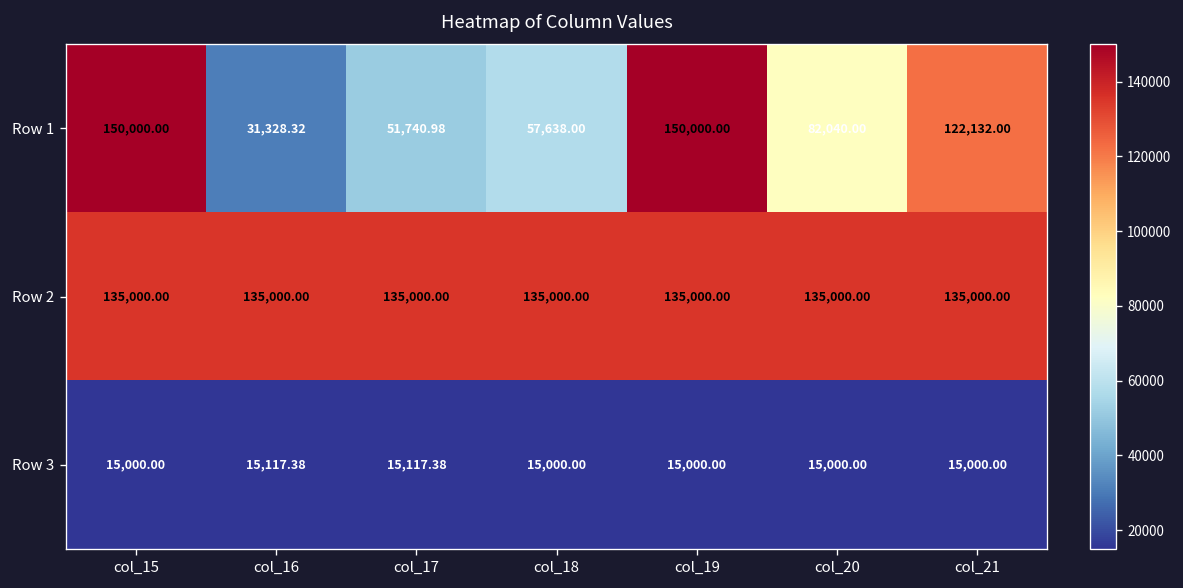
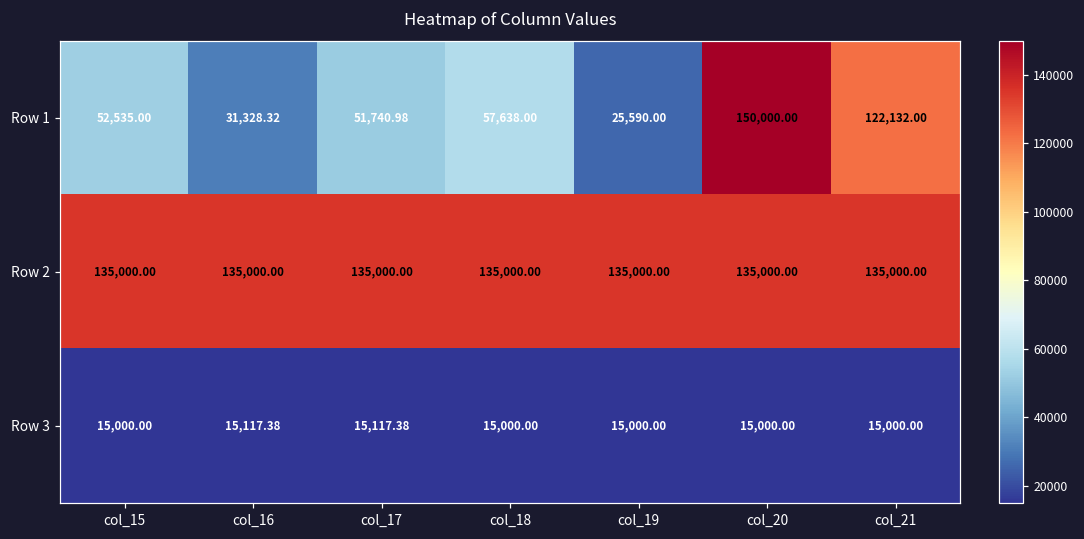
  {
    "Row 1": {
-     "col_15": "150,000.00",
+     "col_15": "52,535.00",
      "col_16": "31,328.32",
      "col_17": "51,740.98",
      "col_18": "57,638.00",
-     "col_19": "150,000.00",
-     "col_20": "82,040.00",
+     "col_19": "25,590.00",
+     "col_20": "150,000.00",
      "col_21": "122,132.00"
    },
    "Row 2": {
      "col_15": "135,000.00",
      "col_16": "135,000.00",
      "col_17": "135,000.00",
      "col_18": "135,000.00",
      "col_19": "135,000.00",
      "col_20": "135,000.00",
      "col_21": "135,000.00"
    },
    "Row 3": {
      "col_15": "15,000.00",
      "col_16": "15,117.38",
      "col_17": "15,117.38",
      "col_18": "15,000.00",
      "col_19": "15,000.00",
      "col_20": "15,000.00",
      "col_21": "15,000.00"
    }
  }
